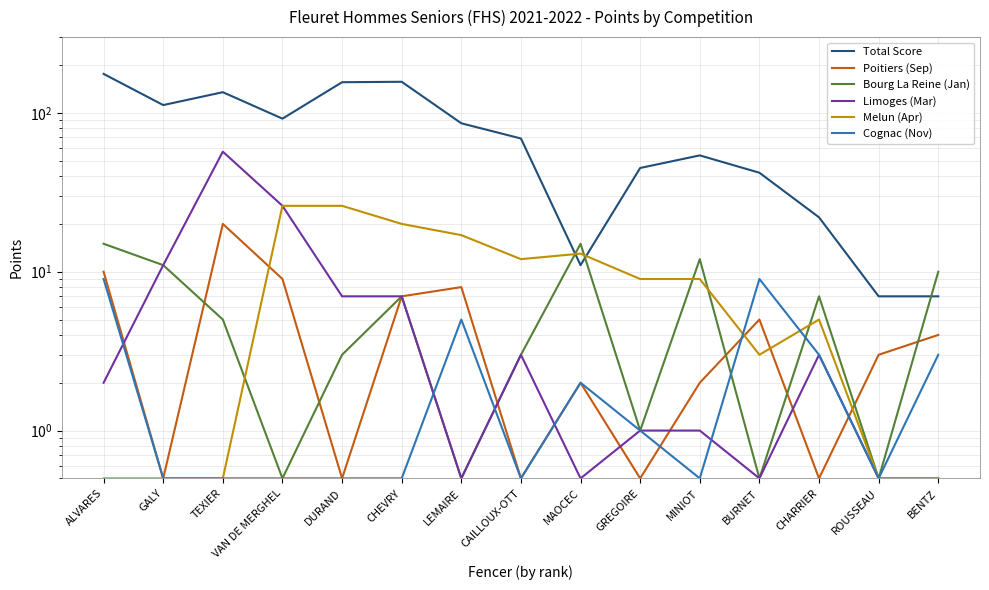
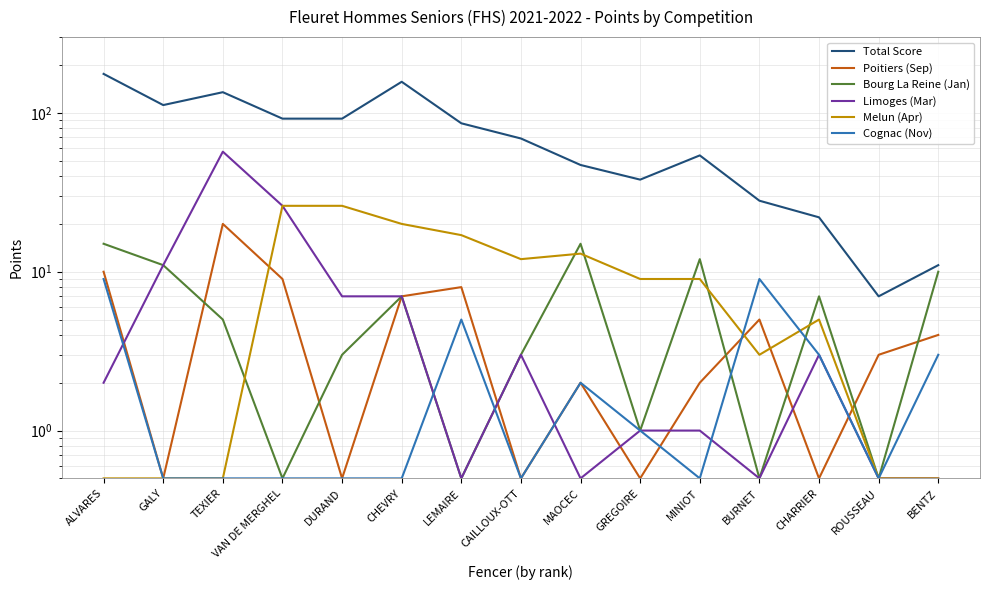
  {
    "Total Score": {
      "ALVARES": 180,
      "GALY": 110,
      "TEXIER": 140,
      "VAN DE MERGHEL": 90,
-     "DURAND": 160,
+     "DURAND": 90,
      "CHEVRY": 160,
      "LEMAIRE": 90,
      "CAILLOUX-OTT": 70,
-     "MAOCEC": 11,
-     "GREGOIRE": 45,
+     "MAOCEC": 47,
+     "GREGOIRE": 38,
      "MINIOT": 54,
-     "BURNET": 42,
+     "BURNET": 28,
      "CHARRIER": 22,
      "ROUSSEAU": 7,
-     "BENTZ": 7
+     "BENTZ": 11
    },
    "Bourg La Reine (Jan)": {
      "ALVARES": 15,
      "TEXIER": 5,
      "DURAND": 3,
      "MAOCEC": 15,
      "MINIOT": 12,
      "CHARRIER": 7,
      "BENTZ": 10
    },
    "Limoges (Mar)": {
      "ALVARES": 2,
      "TEXIER": 57,
      "DURAND": 7,
      "MAOCEC": 0.50,
      "MINIOT": 1
    },
    "Cognac (Nov)": {
      "ALVARES": 9,
      "CHEVRY": 0.50,
      "LEMAIRE": 5,
      "MINIOT": 0.50,
      "BURNET": 9,
      "BENTZ": 3
    }
  }
